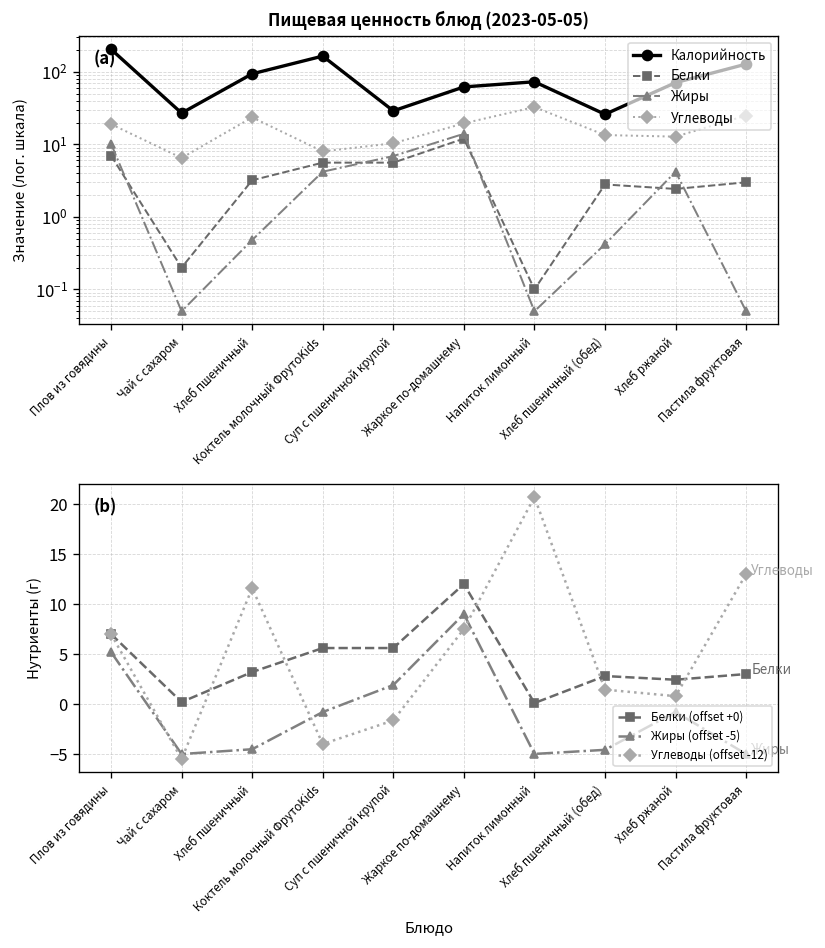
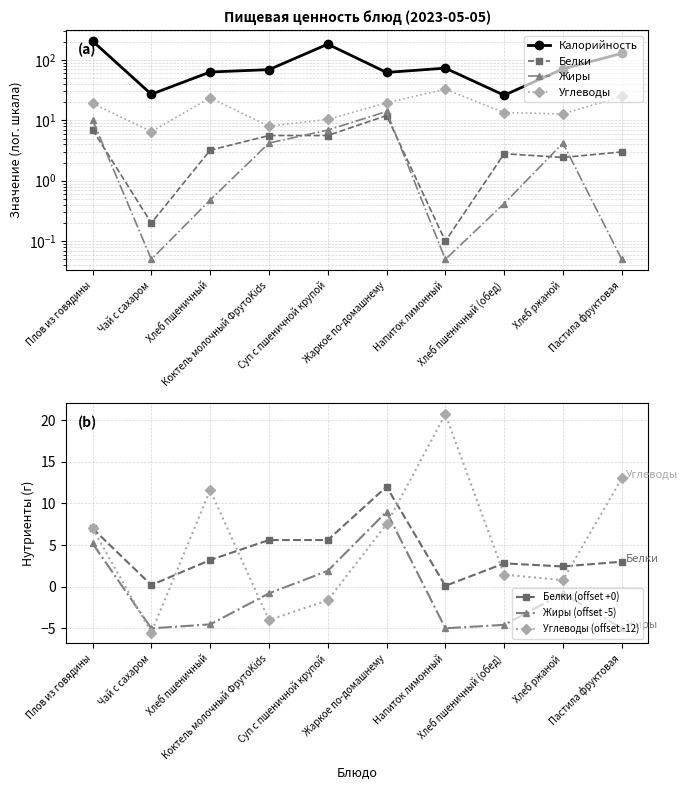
  {
    "Пищевая ценность блюд (2023-05-05)": {
      "Калорийность": {
        "Плов из говядины": 210,
        "Чай с сахаром": 30,
-       "Хлеб пшеничный": 90,
-       "Коктель молочный ФрутоKids": 170,
-       "Суп с пшеничной крупой": 30,
+       "Хлеб пшеничный": 60,
+       "Коктель молочный ФрутоKids": 70,
+       "Суп с пшеничной крупой": 180,
        "Жаркое по-домашнему": 60,
        "Напиток лимонный": 70,
        "Хлеб пшеничный (обед)": 26
      },
      "Углеводы": {
        "Плов из говядины": 19,
        "Чай с сахаром": 7,
        "Хлеб пшеничный": 24,
        "Коктель молочный ФрутоKids": 8,
        "Суп с пшеничной крупой": 10,
        "Жаркое по-домашнему": 20,
        "Напиток лимонный": 30,
        "Хлеб пшеничный (обед)": 13,
        "Хлеб ржаной": 13
      }
    }
  }
